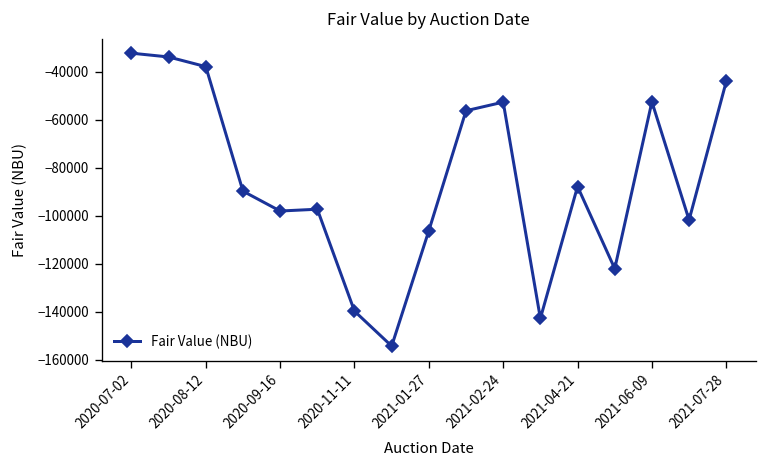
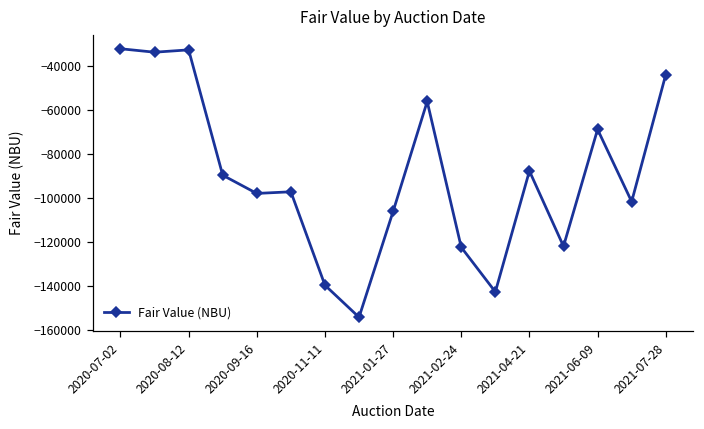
  {
    "2020-07-02": -32000,
-   "2020-08-12": -38000,
+   "2020-08-12": -33000,
    "2020-09-16": -98000,
    "2020-11-11": -140000,
    "2021-01-27": -106000,
-   "2021-02-24": -53000,
+   "2021-02-24": -123000,
    "2021-04-21": -88000,
-   "2021-06-09": -53000,
+   "2021-06-09": -69000,
    "2021-07-28": -44000
  }
